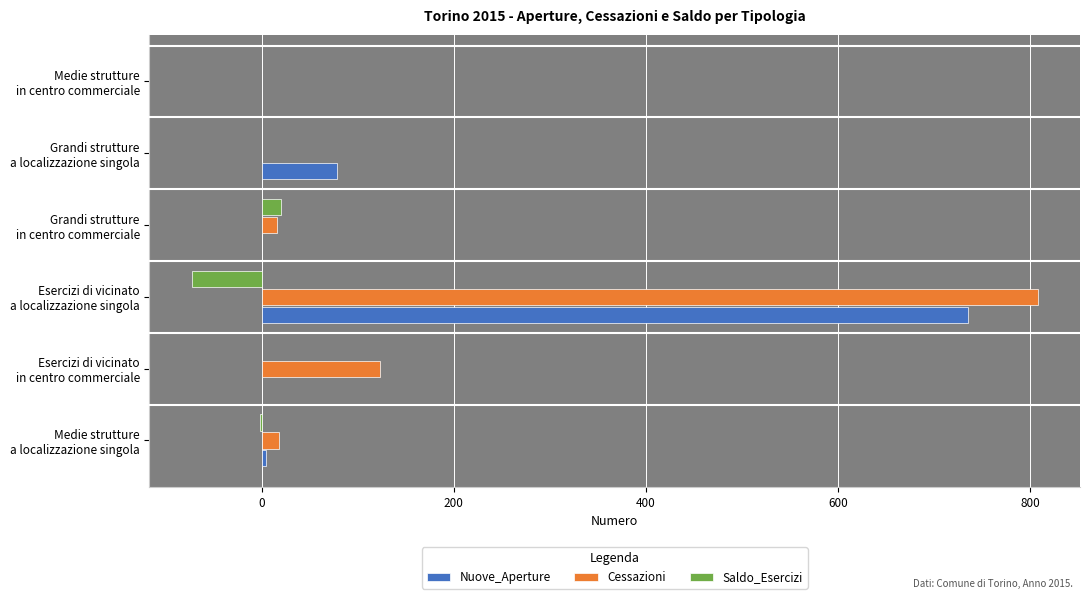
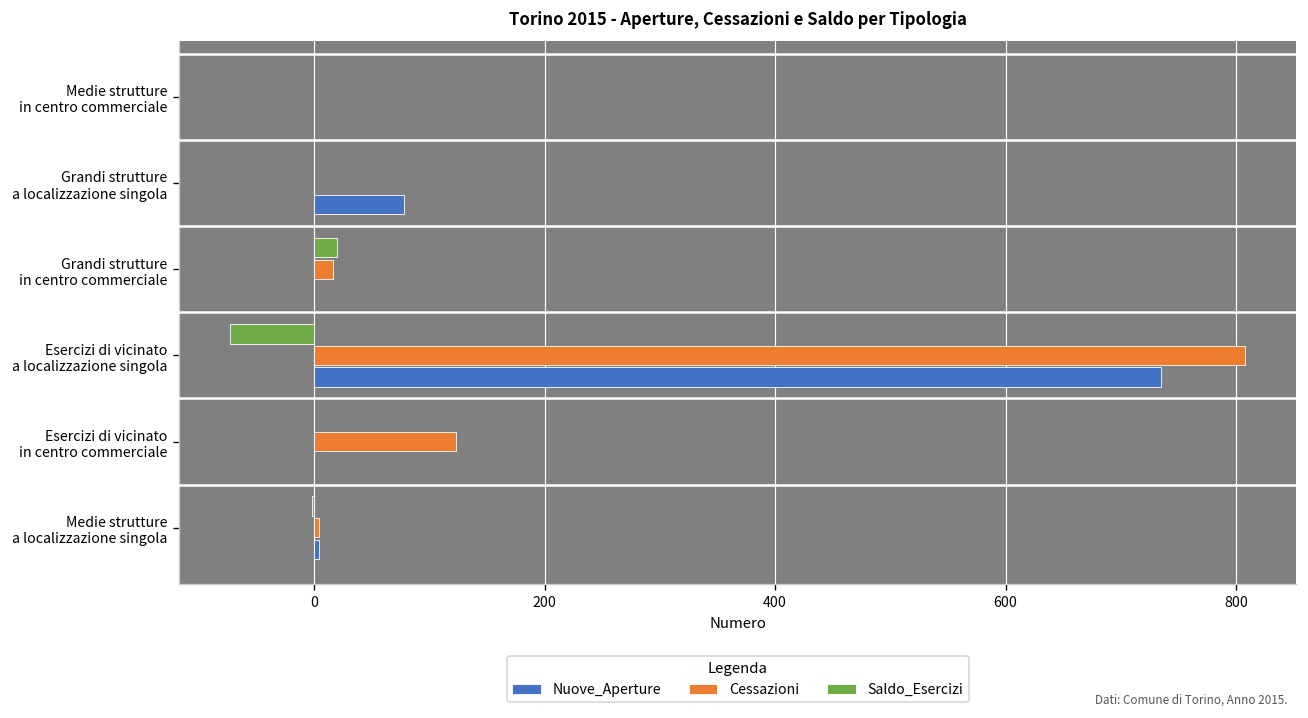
  {
    "Nuove_Aperture": {
      "Medie strutture in centro commerciale": 0,
      "Grandi strutture a localizzazione singola": 80,
      "Grandi strutture in centro commerciale": 0,
      "Esercizi di vicinato a localizzazione singola": 740,
      "Esercizi di vicinato in centro commerciale": 0,
      "Medie strutture a localizzazione singola": 0
    },
    "Cessazioni": {
      "Medie strutture in centro commerciale": 0,
      "Grandi strutture a localizzazione singola": 0,
      "Grandi strutture in centro commerciale": 20,
      "Esercizi di vicinato a localizzazione singola": 810,
      "Esercizi di vicinato in centro commerciale": 120,
-     "Medie strutture a localizzazione singola": 20
+     "Medie strutture a localizzazione singola": 0
    },
    "Saldo_Esercizi": {
      "Medie strutture in centro commerciale": 0,
      "Grandi strutture a localizzazione singola": 0,
      "Grandi strutture in centro commerciale": 20,
      "Esercizi di vicinato a localizzazione singola": -70,
      "Esercizi di vicinato in centro commerciale": 0
    }
  }
